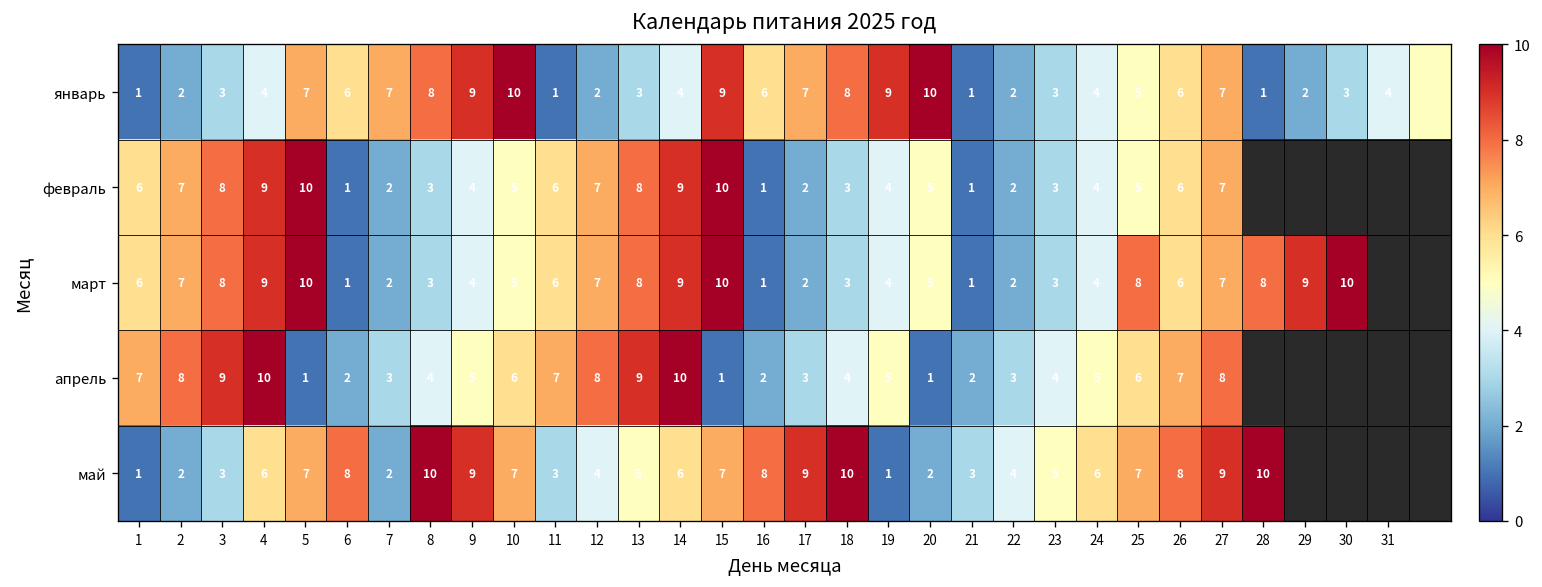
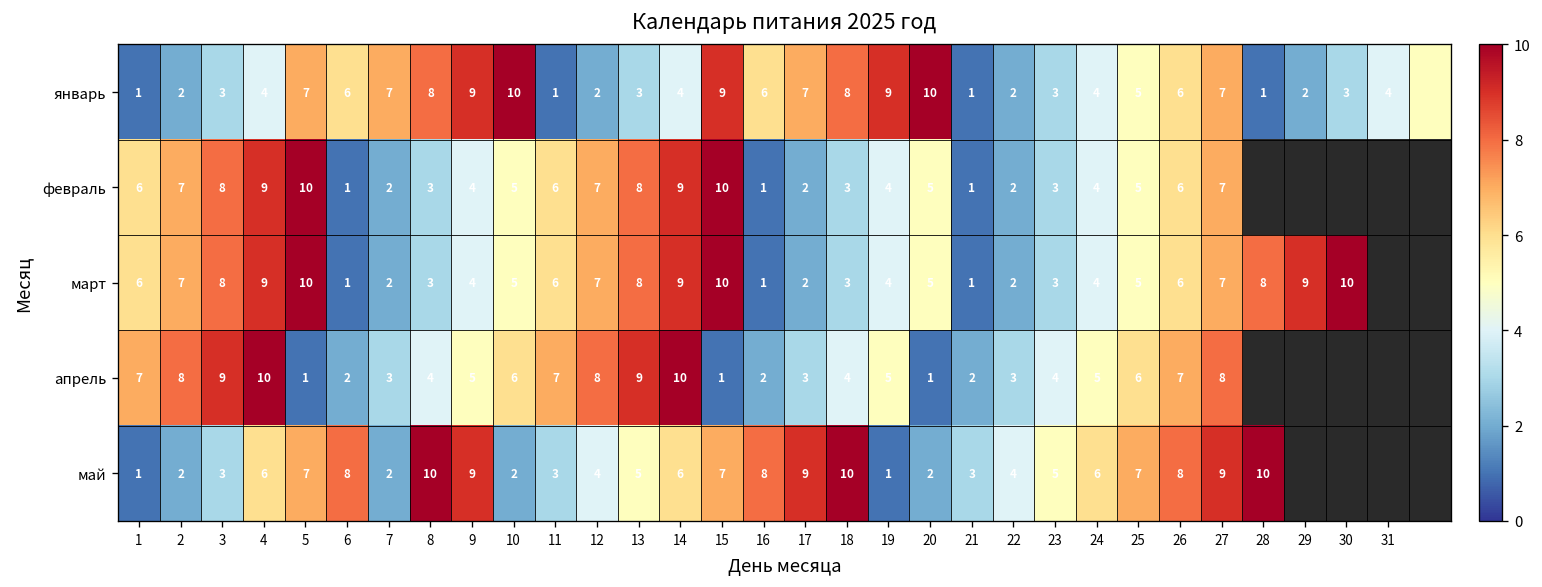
  {
    "январь": {
      "1": 1,
      "2": 2,
      "3": 3,
      "5": 7,
      "6": 6,
      "7": 7,
      "8": 8,
      "9": 9,
      "10": 10,
      "11": 1,
      "12": 2,
      "13": 3,
      "15": 9,
      "16": 6,
      "17": 7,
      "18": 8,
      "19": 9,
      "20": 10,
      "21": 1,
      "22": 2,
      "23": 3,
      "25": 5,
      "26": 6,
      "27": 7,
      "28": 1,
      "29": 2,
      "30": 3
    },
    "февраль": {
      "1": 6,
      "2": 7,
      "3": 8,
      "4": 9,
      "5": 10,
      "6": 1,
      "7": 2,
      "8": 3,
      "10": 5,
      "11": 6,
      "12": 7,
      "13": 8,
      "14": 9,
      "15": 10,
      "16": 1,
      "17": 2,
      "18": 3,
      "20": 5,
      "21": 1,
      "22": 2,
      "23": 3,
      "25": 5,
      "26": 6,
      "27": 7
    },
    "март": {
      "1": 6,
      "2": 7,
      "3": 8,
      "4": 9,
      "5": 10,
      "6": 1,
      "7": 2,
      "8": 3,
      "10": 5,
      "11": 6,
      "12": 7,
      "13": 8,
      "14": 9,
      "15": 10,
      "16": 1,
      "17": 2,
      "18": 3,
      "20": 5,
      "21": 1,
      "22": 2,
      "23": 3,
-     "25": 8,
+     "25": 5,
      "26": 6,
      "27": 7,
      "28": 8,
      "29": 9,
      "30": 10
    },
    "апрель": {
      "1": 7,
      "2": 8,
      "3": 9,
      "4": 10,
      "5": 1,
      "6": 2,
      "7": 3,
      "9": 5,
      "10": 6,
      "11": 7,
      "12": 8,
      "13": 9,
      "14": 10,
      "15": 1,
      "16": 2,
      "17": 3,
      "19": 5,
      "20": 1,
      "21": 2,
      "22": 3,
      "24": 5,
      "25": 6,
      "26": 7,
      "27": 8
    },
    "май": {
      "1": 1,
      "2": 2,
      "3": 3,
      "4": 6,
      "5": 7,
      "6": 8,
      "7": 2,
      "8": 10,
      "9": 9,
-     "10": 7,
+     "10": 2,
      "11": 3,
      "13": 5,
      "14": 6,
      "15": 7,
      "16": 8,
      "17": 9,
      "18": 10,
      "19": 1,
      "20": 2,
      "21": 3,
      "23": 5,
      "24": 6,
      "25": 7,
      "26": 8,
      "27": 9,
      "28": 10
    }
  }
